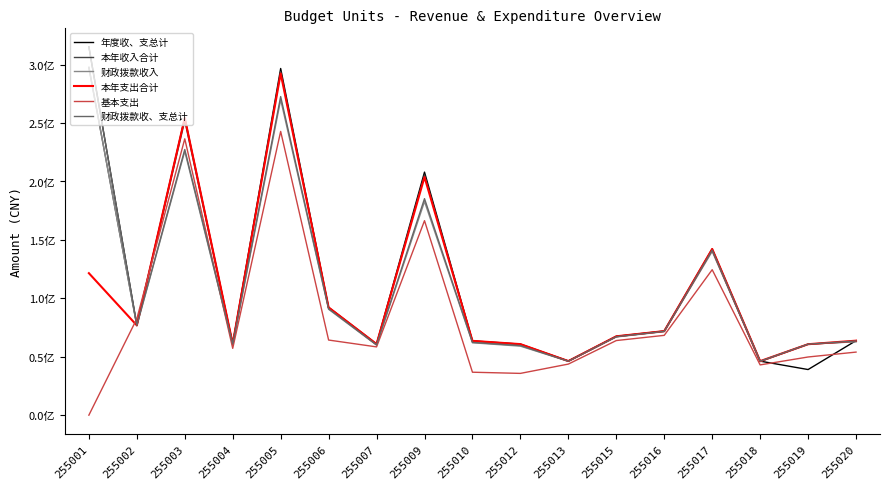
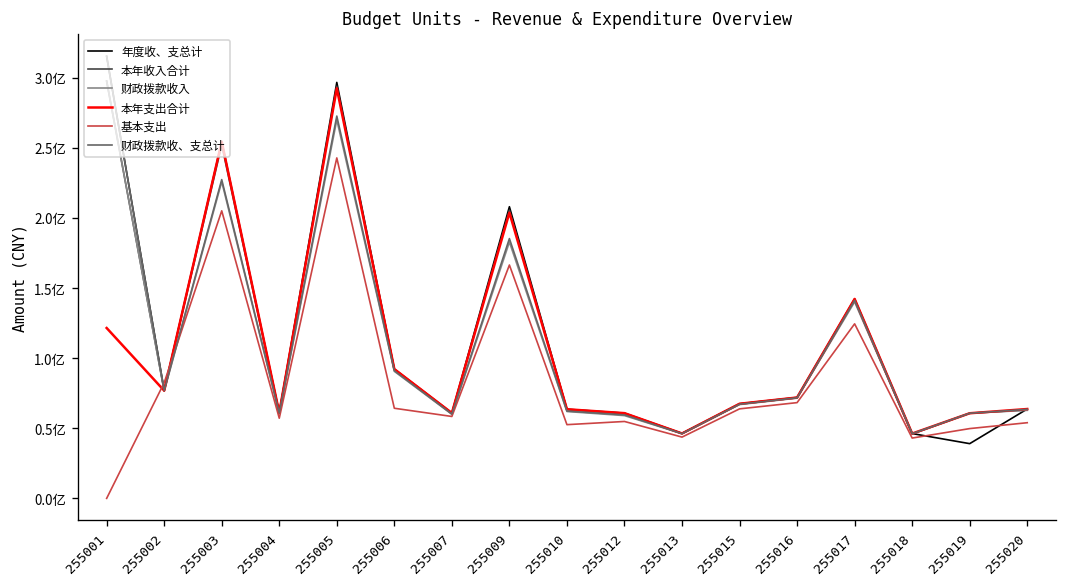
  {
    "年度收、支总计": {
      "255005": "2.97亿",
      "255009": "2.08亿",
      "255019": "0.39亿"
    },
    "本年支出合计": {
      "255001": "1.21亿"
    },
    "基本支出": {
      "255001": "0.00亿",
      "255002": "0.82亿",
-     "255003": "2.36亿",
+     "255003": "2.05亿",
      "255004": "0.57亿",
      "255005": "2.43亿",
      "255006": "0.64亿",
      "255009": "1.66亿",
-     "255010": "0.37亿",
-     "255012": "0.36亿",
+     "255010": "0.53亿",
+     "255012": "0.55亿",
      "255013": "0.44亿",
      "255015": "0.64亿",
      "255016": "0.68亿",
      "255017": "1.24亿",
      "255018": "0.43亿",
      "255019": "0.50亿",
      "255020": "0.54亿"
    }
  }
